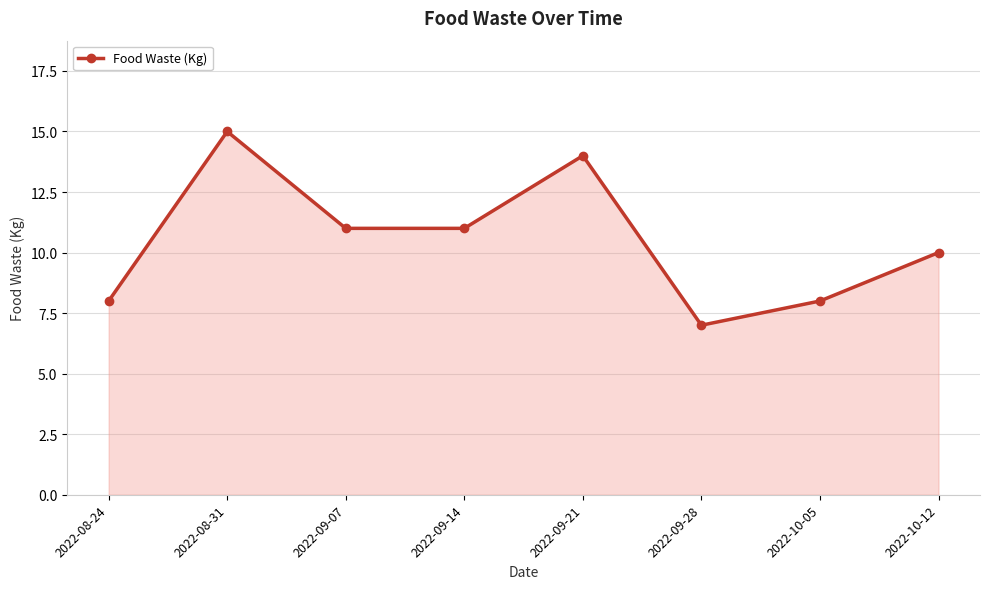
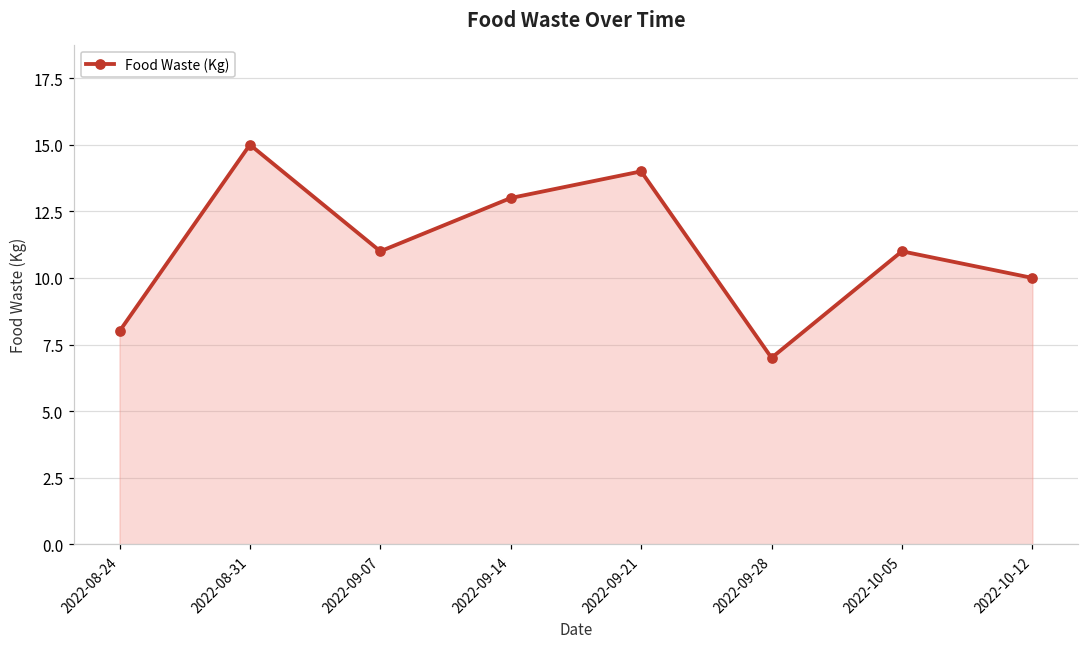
  {
    "2022-08-24": 8,
    "2022-08-31": 15,
    "2022-09-07": 11,
-   "2022-09-14": 11,
+   "2022-09-14": 13,
    "2022-09-21": 14,
    "2022-09-28": 7,
-   "2022-10-05": 8,
+   "2022-10-05": 11,
    "2022-10-12": 10
  }
